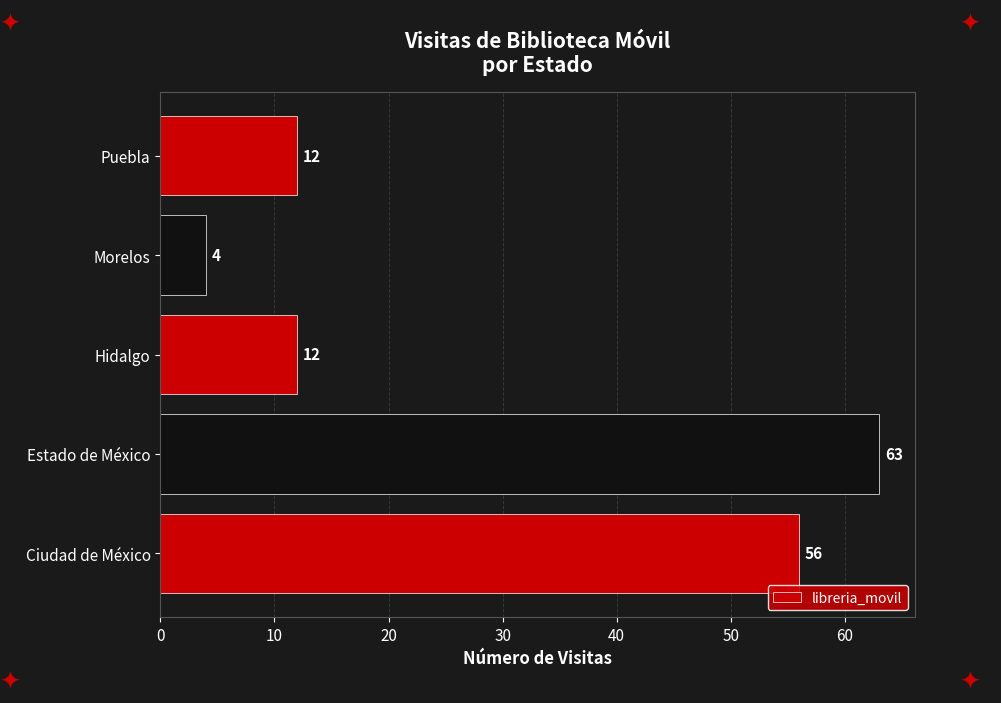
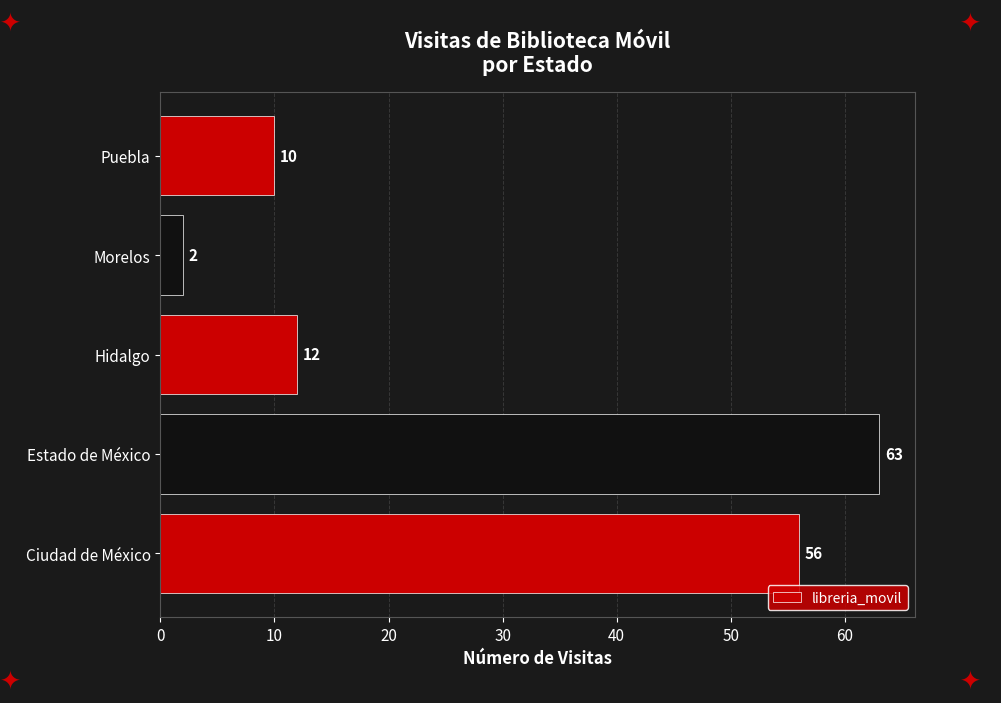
  {
-   "Puebla": 12,
-   "Morelos": 4,
+   "Puebla": 10,
+   "Morelos": 2,
    "Hidalgo": 12,
    "Estado de México": 63,
    "Ciudad de México": 56
  }
